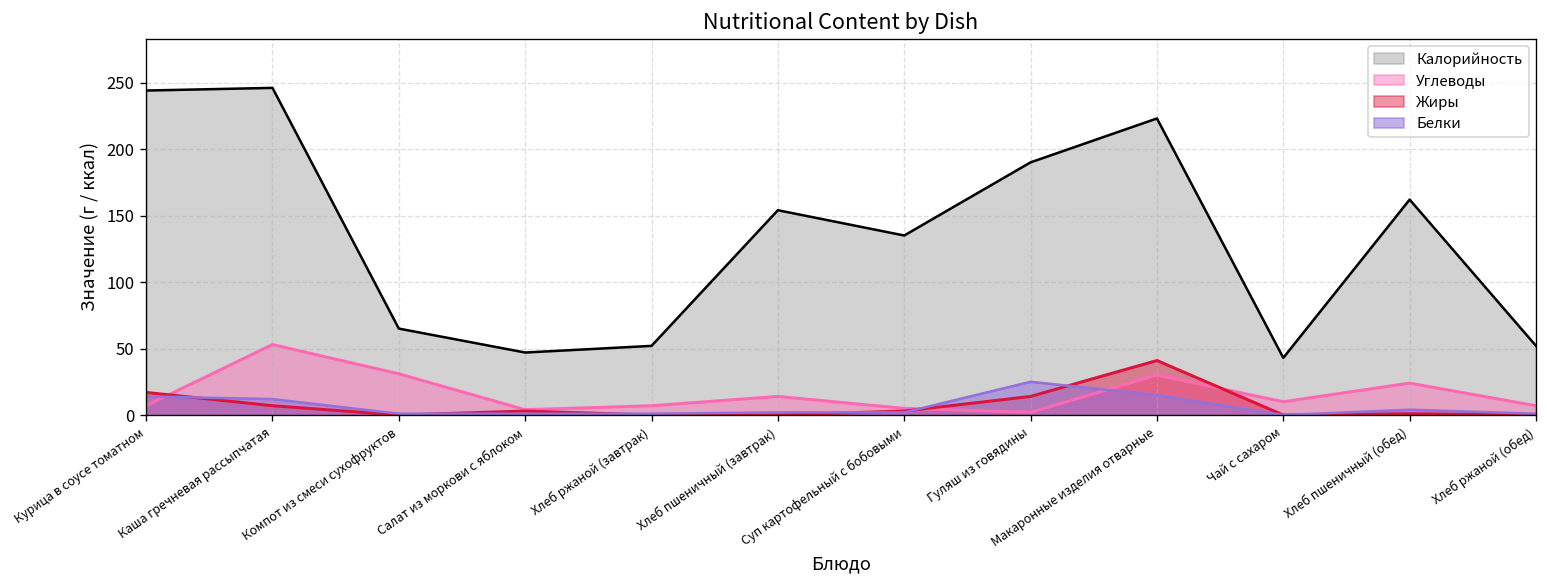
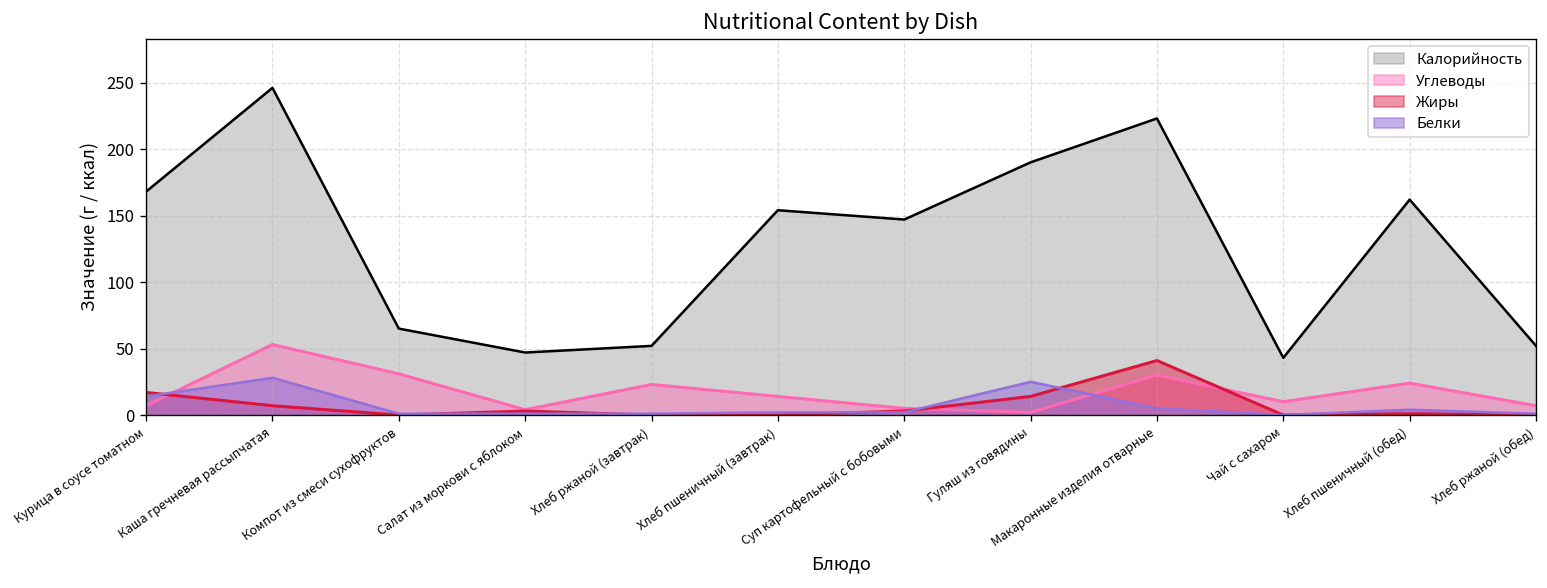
  {
    "Калорийность": {
-     "Курица в соусе томатном": 244,
+     "Курица в соусе томатном": 168,
      "Каша гречневая рассыпчатая": 246,
      "Компот из смеси сухофруктов": 65,
      "Салат из моркови с яблоком": 47,
      "Хлеб ржаной (завтрак)": 52,
      "Хлеб пшеничный (завтрак)": 154,
-     "Суп картофельный с бобовыми": 135,
+     "Суп картофельный с бобовыми": 147,
      "Гуляш из говядины": 190,
      "Макаронные изделия отварные": 223,
      "Чай с сахаром": 43,
      "Хлеб пшеничный (обед)": 162,
      "Хлеб ржаной (обед)": 52
    },
    "Углеводы": {
      "Курица в соусе томатном": 7,
      "Каша гречневая рассыпчатая": 53,
      "Компот из смеси сухофруктов": 31,
-     "Хлеб ржаной (завтрак)": 7,
+     "Хлеб ржаной (завтрак)": 23,
      "Хлеб пшеничный (завтрак)": 14,
      "Гуляш из говядины": 2,
      "Макаронные изделия отварные": 30,
      "Чай с сахаром": 10,
      "Хлеб пшеничный (обед)": 24,
      "Хлеб ржаной (обед)": 7
    },
    "Жиры": {
      "Курица в соусе томатном": 17,
      "Каша гречневая рассыпчатая": 7,
      "Гуляш из говядины": 14,
      "Макаронные изделия отварные": 41,
      "Хлеб пшеничный (обед)": 1
    },
    "Белки": {
      "Курица в соусе томатном": 14,
-     "Каша гречневая рассыпчатая": 12,
+     "Каша гречневая рассыпчатая": 28,
      "Гуляш из говядины": 25,
-     "Макаронные изделия отварные": 15,
+     "Макаронные изделия отварные": 5,
      "Хлеб пшеничный (обед)": 4
    }
  }
